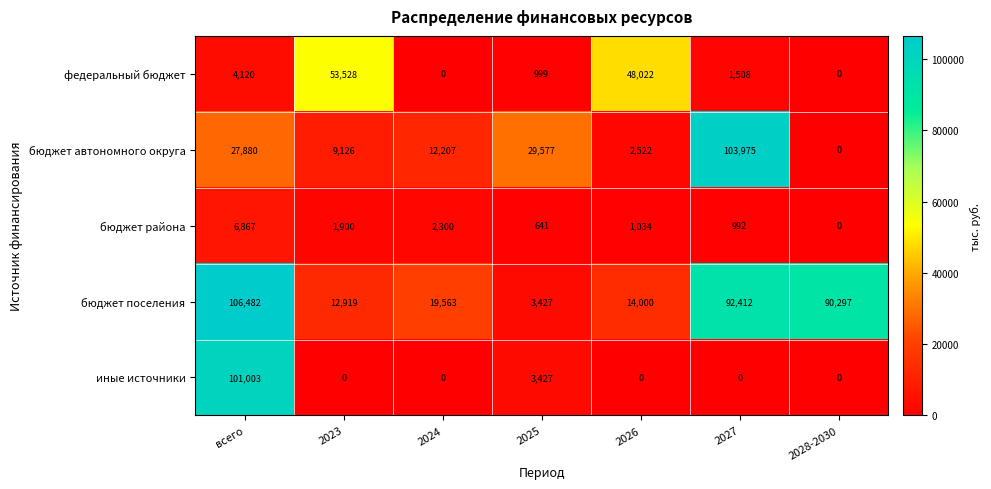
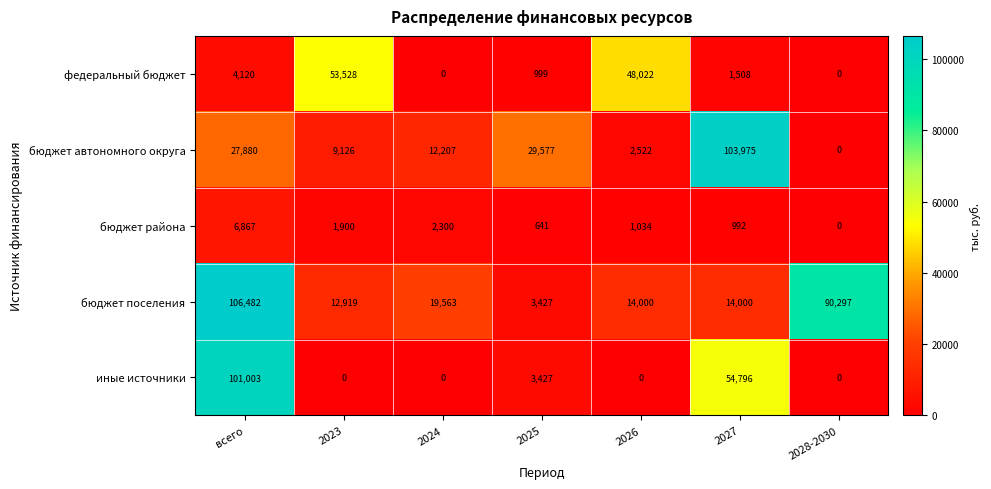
  {
    "федеральный бюджет": {
      "всего": "4,120",
      "2023": "53,528",
      "2024": "0",
      "2025": "999",
      "2026": "48,022",
      "2027": "1,508",
      "2028-2030": "0"
    },
    "бюджет автономного округа": {
      "всего": "27,880",
      "2023": "9,126",
      "2024": "12,207",
      "2025": "29,577",
      "2026": "2,522",
      "2027": "103,975",
      "2028-2030": "0"
    },
    "бюджет района": {
      "всего": "6,867",
      "2023": "1,900",
      "2024": "2,300",
      "2025": "641",
      "2026": "1,034",
      "2027": "992",
      "2028-2030": "0"
    },
    "бюджет поселения": {
      "всего": "106,482",
      "2023": "12,919",
      "2024": "19,563",
      "2025": "3,427",
      "2026": "14,000",
-     "2027": "92,412",
+     "2027": "14,000",
      "2028-2030": "90,297"
    },
    "иные источники": {
      "всего": "101,003",
      "2023": "0",
      "2024": "0",
      "2025": "3,427",
      "2026": "0",
-     "2027": "0",
+     "2027": "54,796",
      "2028-2030": "0"
    }
  }
